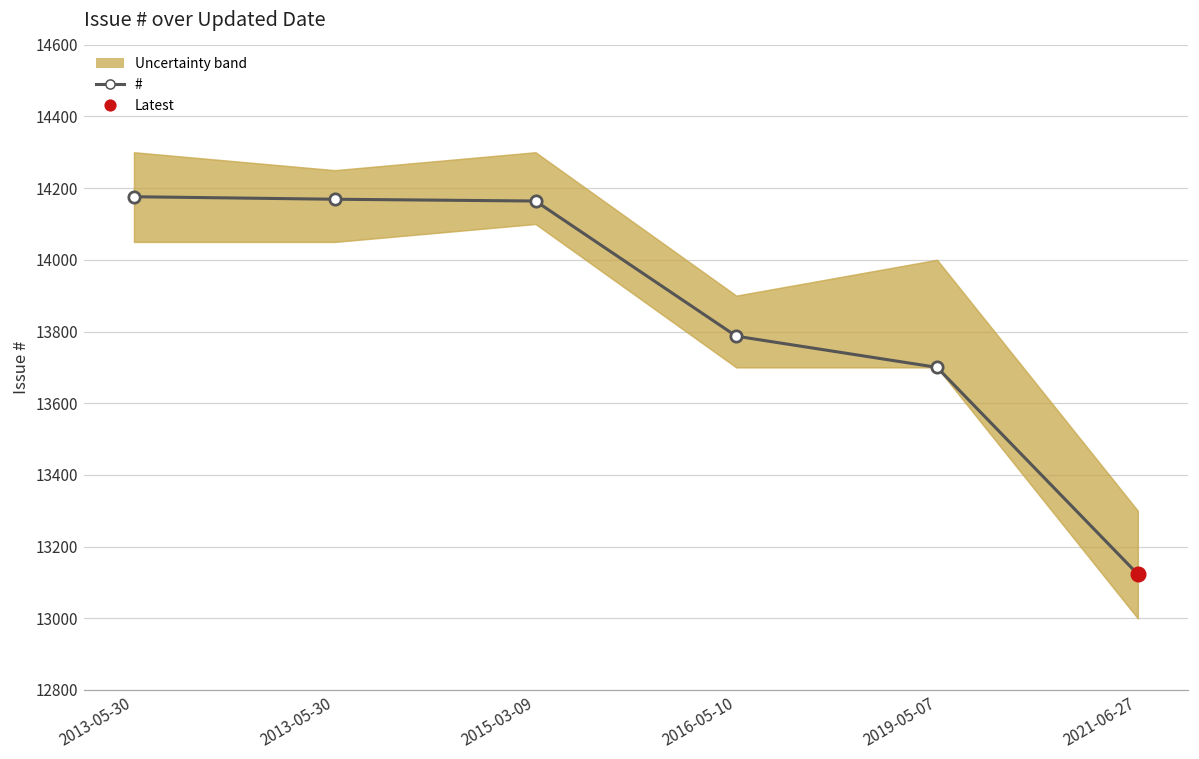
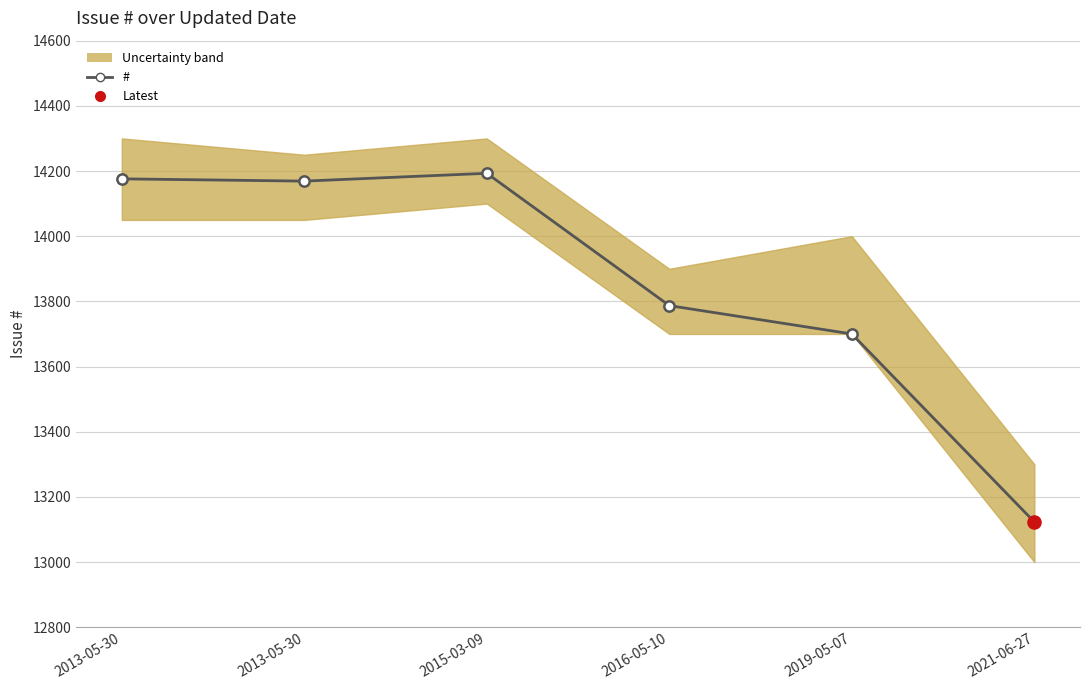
  {
    "#": {
-     "2015-03-09": 14160,
+     "2015-03-09": 14190,
      "2016-05-10": 13790,
      "2019-05-07": 13700
    }
  }
